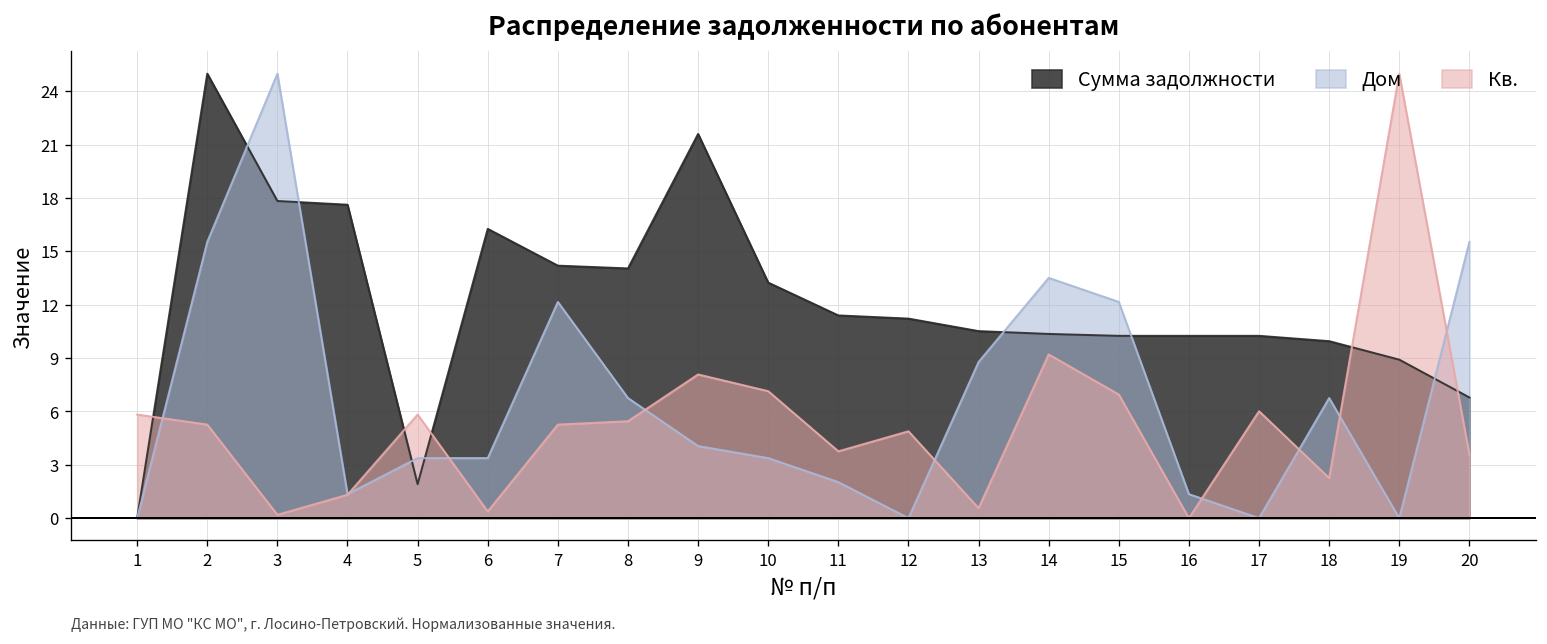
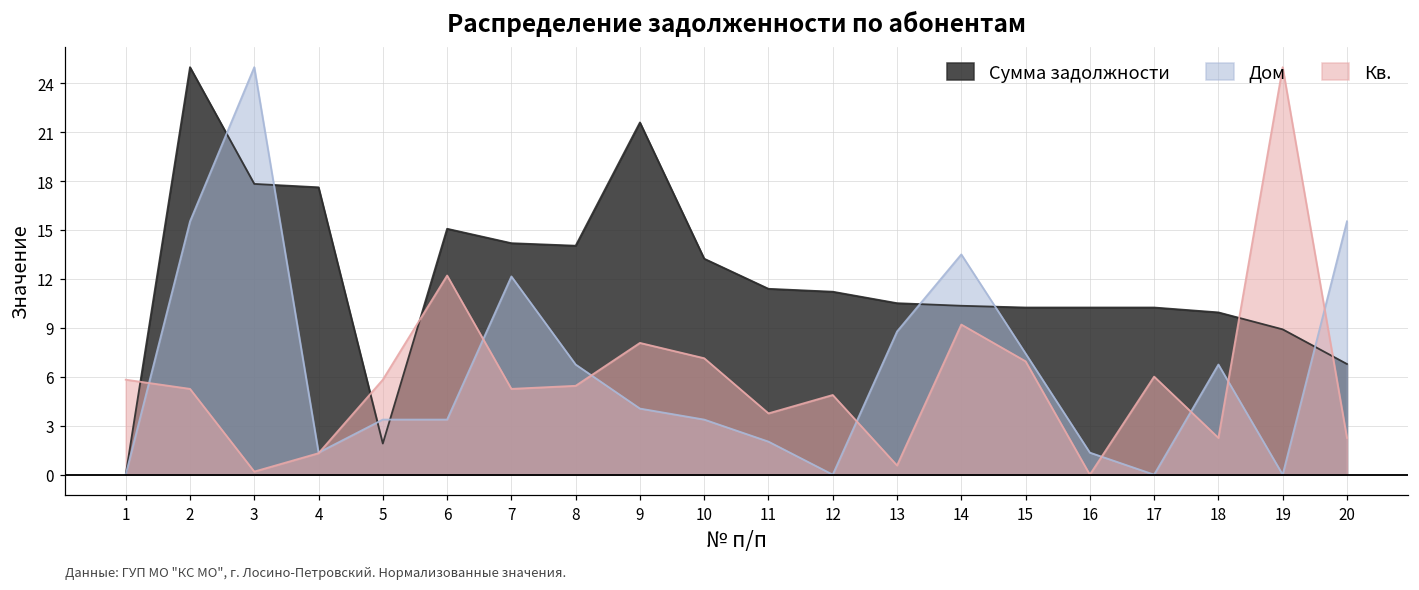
  {
    "Сумма задолжности": {
      "2": 25.0,
      "3": 17.8,
      "4": 17.6,
      "5": 1.9,
-     "6": 16.3,
+     "6": 15.1,
      "7": 14.2,
      "8": 14.0,
      "9": 21.6,
      "10": 13.2,
      "11": 11.4,
      "12": 11.2,
      "13": 10.5,
      "14": 10.4,
      "15": 10.3,
      "16": 10.3,
      "17": 10.3,
      "18": 10.0,
      "19": 8.9,
      "20": 6.8
    },
    "Дом": {
      "2": 15.5,
      "3": 25.0,
      "5": 3.4,
      "6": 3.4,
      "7": 12.2,
      "8": 6.8,
      "9": 4.1,
      "10": 3.4,
      "11": 2.0,
      "12": 0.0,
      "13": 8.8,
      "14": 13.5,
-     "15": 12.2,
+     "15": 7.4,
      "16": 1.4,
      "17": 0.0,
      "18": 6.8,
      "19": 0.0,
      "20": 15.5
    },
    "Кв.": {
      "1": 5.8,
      "2": 5.3,
      "3": 0.2,
      "5": 5.8,
-     "6": 0.4,
+     "6": 12.2,
      "7": 5.3,
      "8": 5.5,
      "9": 8.1,
      "10": 7.1,
      "11": 3.8,
      "12": 4.9,
      "13": 0.6,
      "14": 9.2,
      "15": 7.0,
      "16": 0.0,
      "17": 6.0,
      "18": 2.3,
      "19": 25.0,
-     "20": 3.6
+     "20": 2.3
    }
  }
